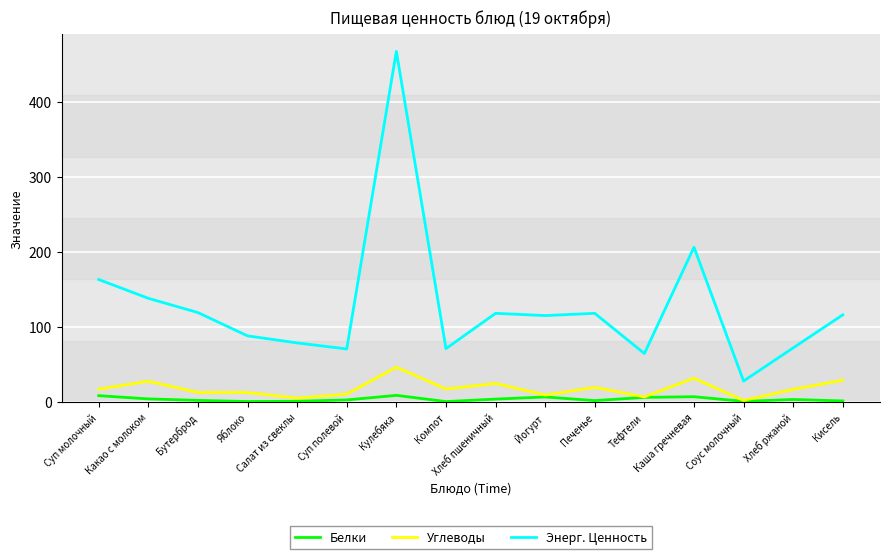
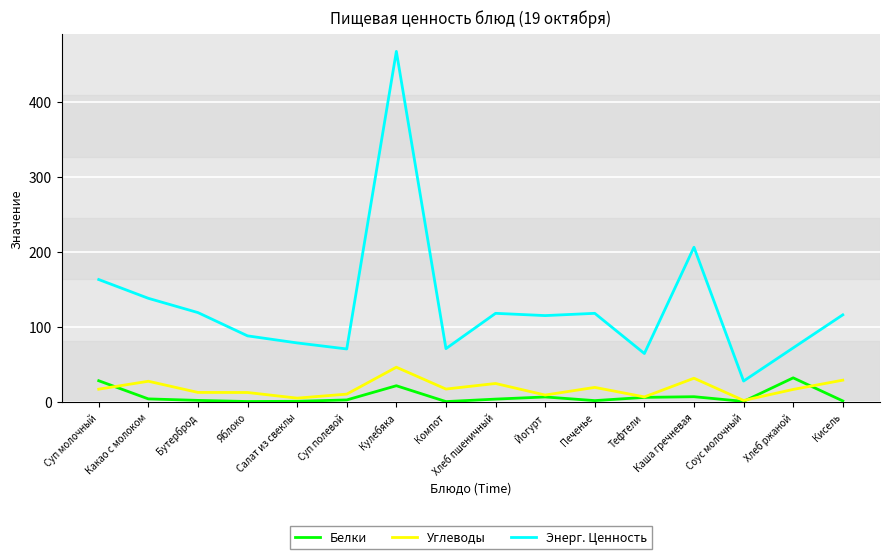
  {
    "Белки": {
-     "Суп молочный": 10,
+     "Суп молочный": 30,
      "Какао с молоком": 0,
      "Бутерброд": 0,
      "Яблоко": 0,
      "Салат из свеклы": 0,
      "Суп полевой": 0,
-     "Кулебяка": 10,
+     "Кулебяка": 20,
      "Компот": 0,
      "Хлеб пшеничный": 0,
      "Печенье": 0,
      "Каша гречневая": 10,
-     "Хлеб ржаной": 0,
+     "Хлеб ржаной": 30,
      "Кисель": 0
    },
    "Углеводы": {
      "Суп молочный": 20,
      "Какао с молоком": 30,
      "Бутерброд": 10,
      "Яблоко": 10,
      "Салат из свеклы": 10,
      "Суп полевой": 10,
      "Кулебяка": 50,
      "Компот": 20,
      "Хлеб пшеничный": 20,
      "Печенье": 20,
      "Каша гречневая": 30,
      "Хлеб ржаной": 20,
      "Кисель": 30
    },
    "Энерг. Ценность": {
      "Суп молочный": 160,
      "Какао с молоком": 140,
      "Бутерброд": 120,
      "Яблоко": 90,
      "Салат из свеклы": 80,
      "Суп полевой": 70,
      "Кулебяка": 470,
      "Компот": 70,
      "Хлеб пшеничный": 120,
      "Йогурт": 120,
      "Печенье": 120,
      "Тефтели": 60,
      "Каша гречневая": 210,
      "Соус молочный": 30,
      "Хлеб ржаной": 70,
      "Кисель": 120
    }
  }
